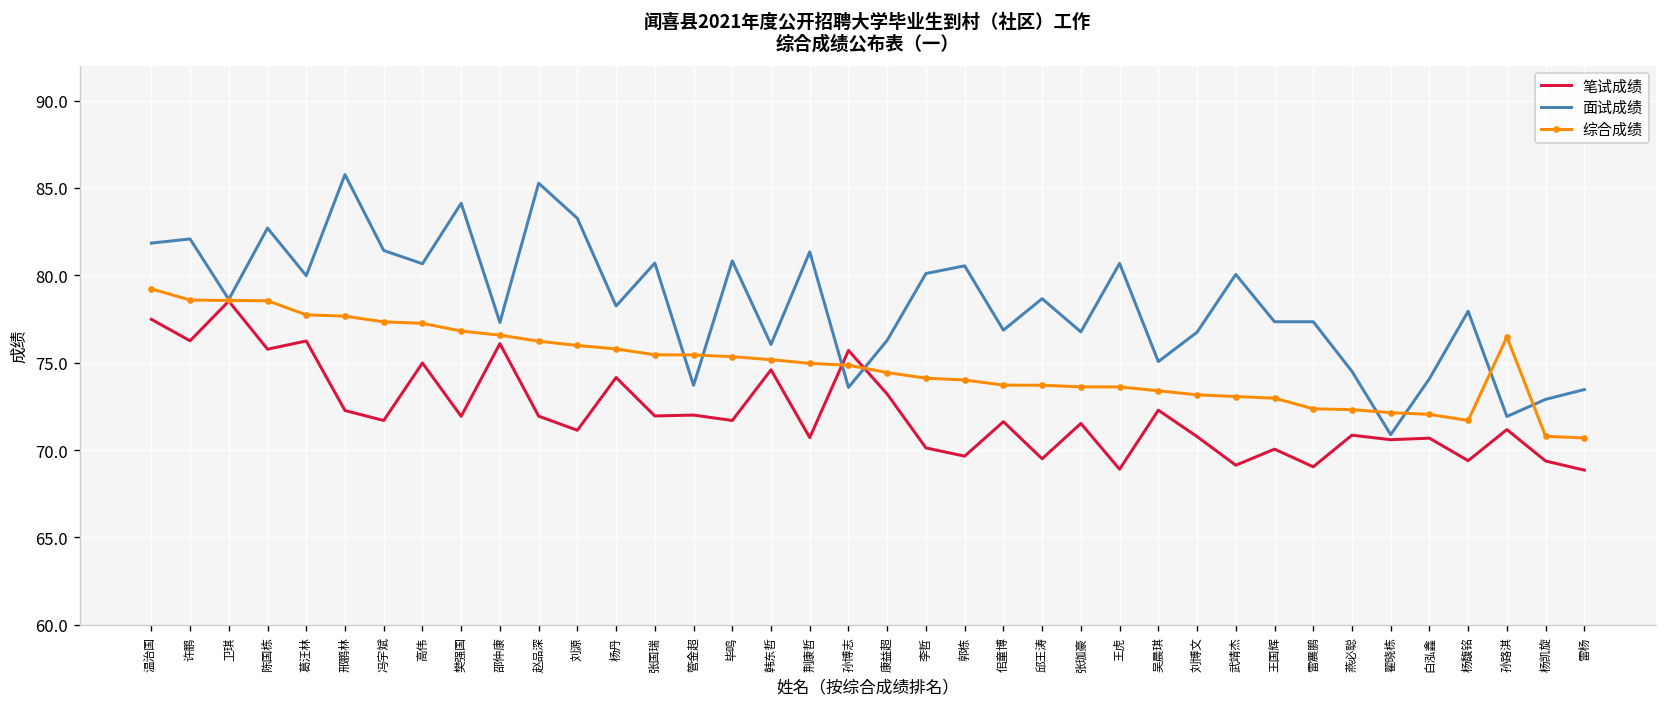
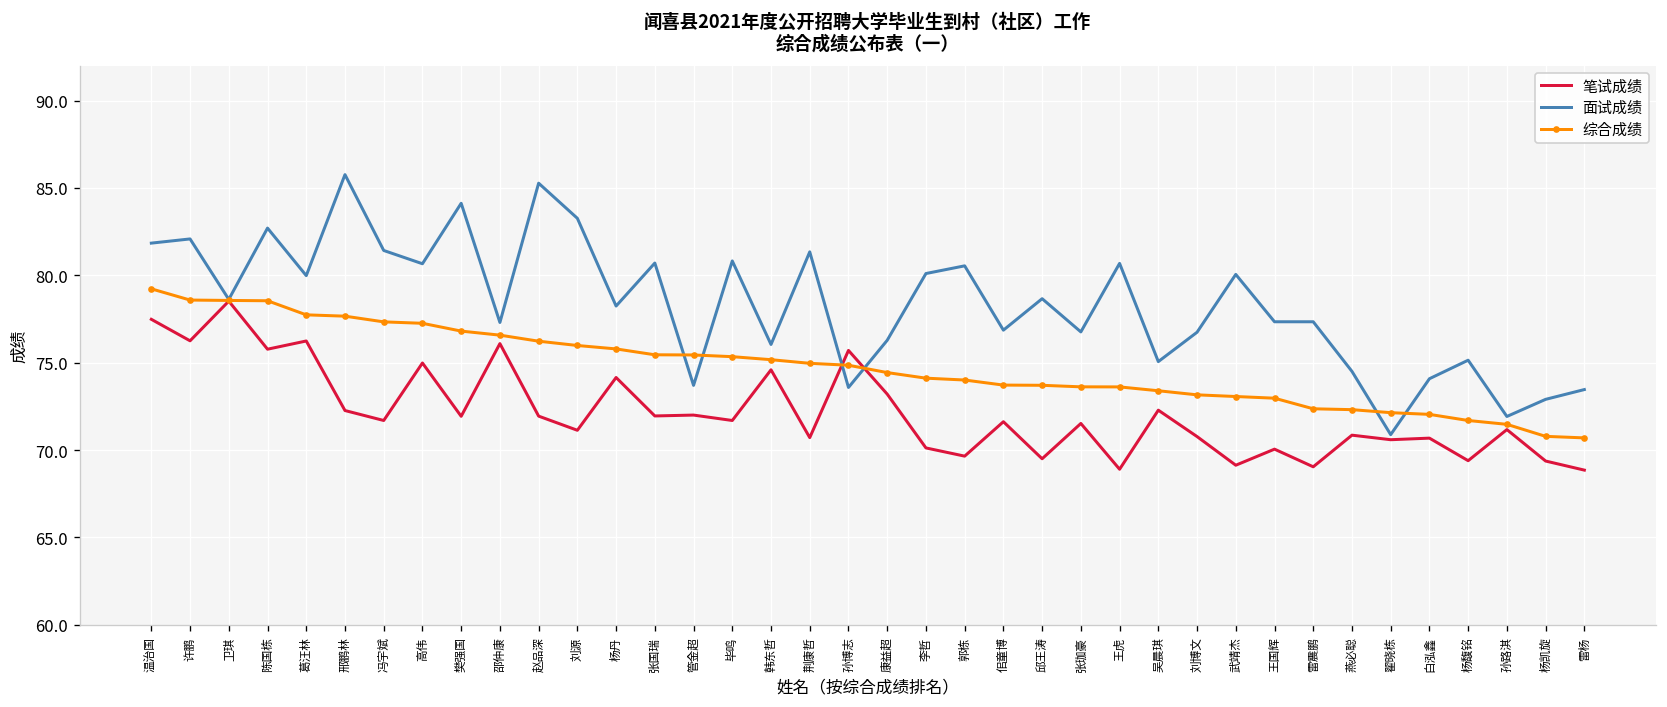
  {
    "笔试成绩": {
      "温治国": 77.5,
      "许鹏": 76.3,
      "陈国栋": 75.8,
      "葛汪林": 76.2,
      "邢鹏林": 72.3,
      "冯宇斌": 71.7,
      "高伟": 75.0,
      "樊强国": 71.9,
      "邵仲康": 76.1,
      "赵品深": 71.9,
      "刘源": 71.1,
      "杨丹": 74.2,
      "张国瑞": 72.0,
      "管金超": 72.0,
      "毕鸣": 71.7,
      "韩东哲": 74.6,
      "荆康哲": 70.7,
      "孙博志": 75.7,
      "康益超": 73.2,
      "李哲": 70.1,
      "郭栋": 69.7,
      "佀童博": 71.6,
      "邱王涛": 69.5,
      "张珈豪": 71.5,
      "王虎": 68.9,
      "吴晨琪": 72.3,
      "刘博文": 70.8,
      "武靖杰": 69.1,
      "王国辉": 70.1,
      "雷震鹏": 69.0,
      "燕必聪": 70.9,
      "翟晓栋": 70.6,
      "白泓鑫": 70.7,
      "杨馥铭": 69.4,
      "孙路淇": 71.2,
      "杨凯旋": 69.4,
      "雷杨": 68.9
    },
    "面试成绩": {
      "温治国": 81.8,
      "许鹏": 82.1,
      "陈国栋": 82.7,
      "葛汪林": 80.0,
      "邢鹏林": 85.8,
      "冯宇斌": 81.4,
      "高伟": 80.7,
      "樊强国": 84.1,
      "邵仲康": 77.3,
      "赵品深": 85.3,
      "刘源": 83.3,
      "杨丹": 78.2,
      "张国瑞": 80.7,
      "管金超": 73.7,
      "毕鸣": 80.8,
      "韩东哲": 76.0,
      "荆康哲": 81.3,
      "孙博志": 73.6,
      "康益超": 76.3,
      "李哲": 80.1,
      "郭栋": 80.5,
      "佀童博": 76.9,
      "邱王涛": 78.7,
      "张珈豪": 76.8,
      "王虎": 80.7,
      "吴晨琪": 75.1,
      "刘博文": 76.7,
      "武靖杰": 80.1,
      "王国辉": 77.3,
      "雷震鹏": 77.3,
      "燕必聪": 74.5,
      "翟晓栋": 70.9,
      "白泓鑫": 74.1,
-     "杨馥铭": 77.9,
+     "杨馥铭": 75.1,
      "孙路淇": 71.9,
      "杨凯旋": 72.9,
      "雷杨": 73.5
    },
    "综合成绩": {
      "温治国": 79.2,
      "许鹏": 78.6,
      "陈国栋": 78.5,
      "葛汪林": 77.7,
      "邢鹏林": 77.7,
      "冯宇斌": 77.3,
      "高伟": 77.3,
      "樊强国": 76.8,
      "邵仲康": 76.6,
      "赵品深": 76.2,
      "刘源": 76.0,
      "杨丹": 75.8,
      "张国瑞": 75.5,
      "管金超": 75.4,
      "毕鸣": 75.3,
      "韩东哲": 75.2,
      "荆康哲": 75.0,
      "孙博志": 74.9,
      "康益超": 74.4,
      "李哲": 74.1,
      "郭栋": 74.0,
      "佀童博": 73.7,
      "邱王涛": 73.7,
      "张珈豪": 73.6,
      "王虎": 73.6,
      "吴晨琪": 73.4,
      "刘博文": 73.2,
      "武靖杰": 73.1,
      "王国辉": 73.0,
      "雷震鹏": 72.4,
      "燕必聪": 72.3,
      "翟晓栋": 72.1,
      "白泓鑫": 72.0,
      "杨馥铭": 71.7,
-     "孙路淇": 76.5,
+     "孙路淇": 71.5,
      "杨凯旋": 70.8,
      "雷杨": 70.7
    }
  }
